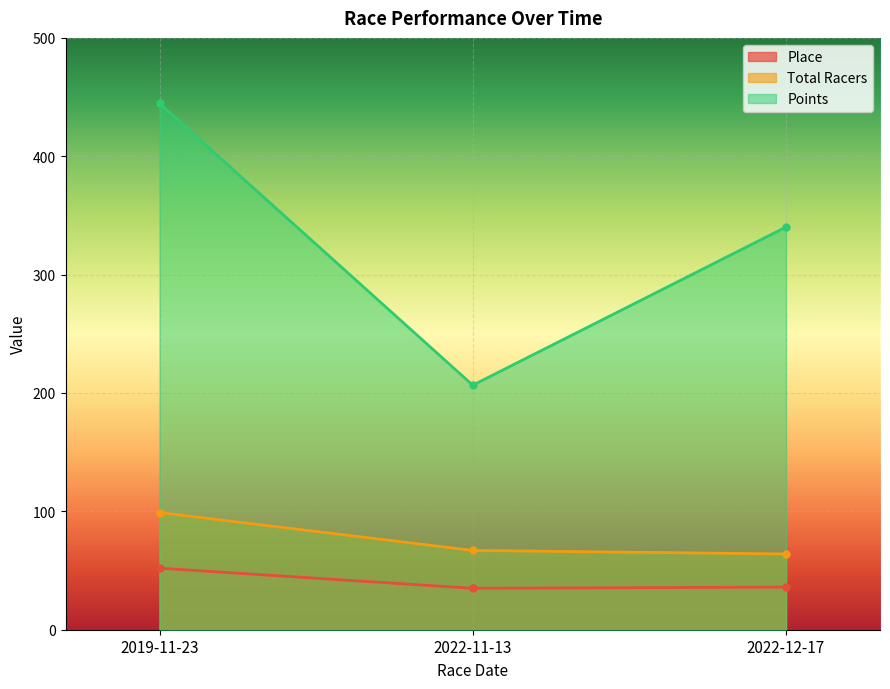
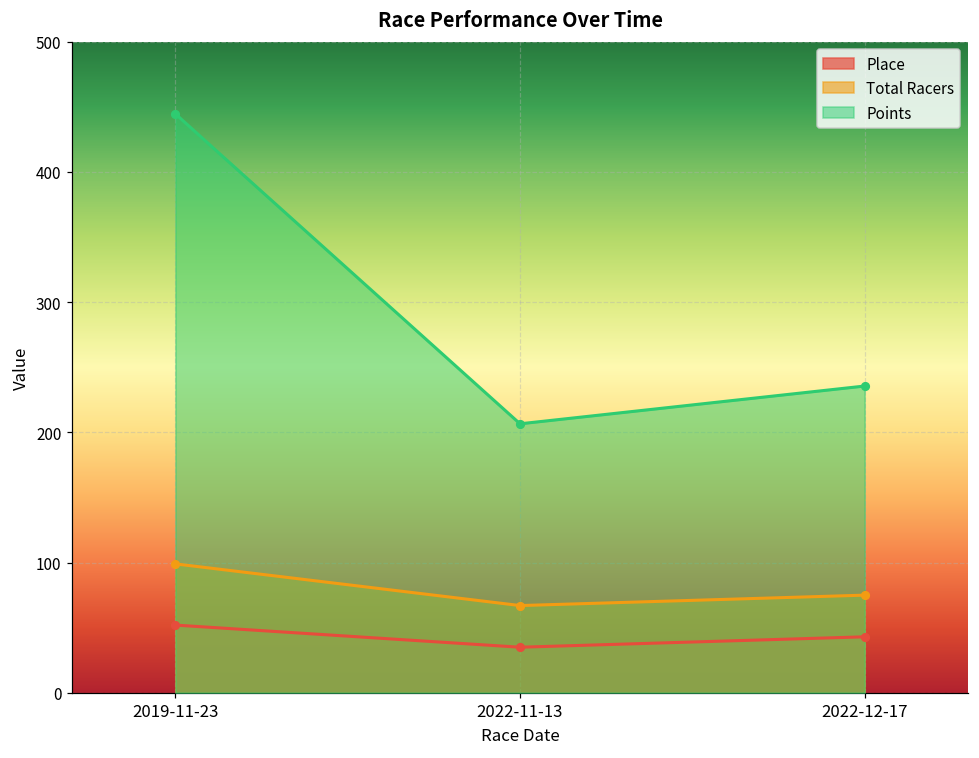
  {
    "Place": {
      "2019-11-23": 52,
      "2022-11-13": 35,
-     "2022-12-17": 36
+     "2022-12-17": 43
    },
    "Total Racers": {
      "2019-11-23": 99,
      "2022-11-13": 67,
-     "2022-12-17": 64
+     "2022-12-17": 75
    },
    "Points": {
      "2019-11-23": 445,
      "2022-11-13": 207,
-     "2022-12-17": 340
+     "2022-12-17": 236
    }
  }
